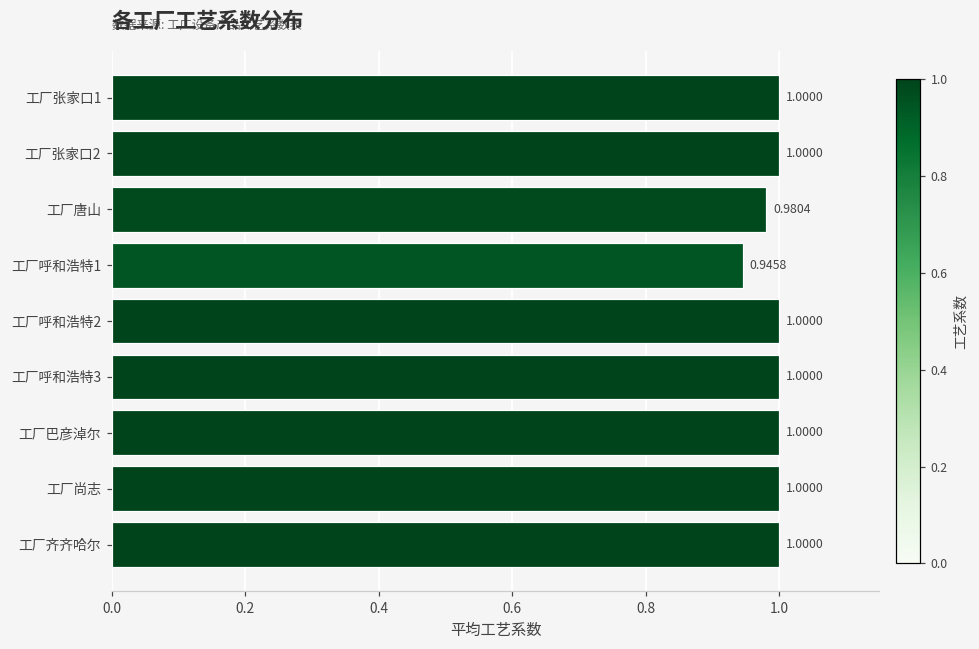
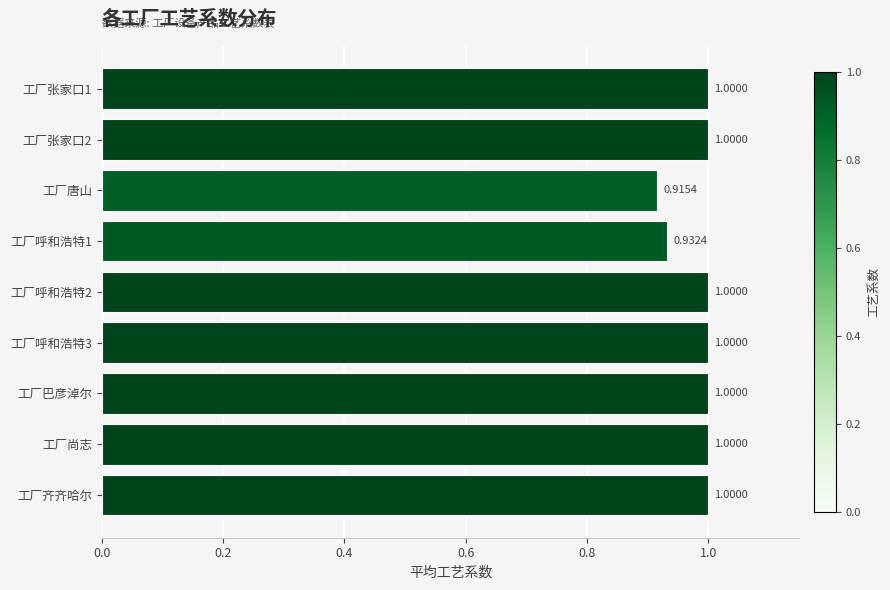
  {
    "工厂张家口1": 1.0000,
    "工厂张家口2": 1.0000,
-   "工厂唐山": 0.9804,
-   "工厂呼和浩特1": 0.9458,
+   "工厂唐山": 0.9154,
+   "工厂呼和浩特1": 0.9324,
    "工厂呼和浩特2": 1.0000,
    "工厂呼和浩特3": 1.0000,
    "工厂巴彦淖尔": 1.0000,
    "工厂尚志": 1.0000,
    "工厂齐齐哈尔": 1.0000
  }
